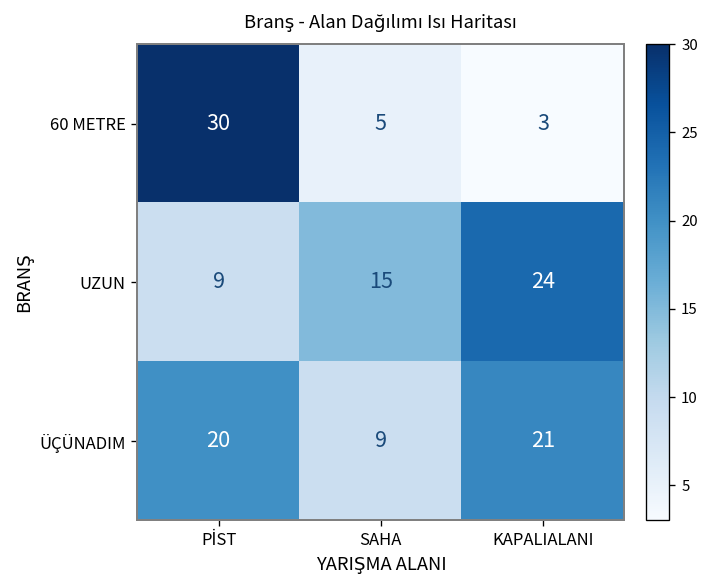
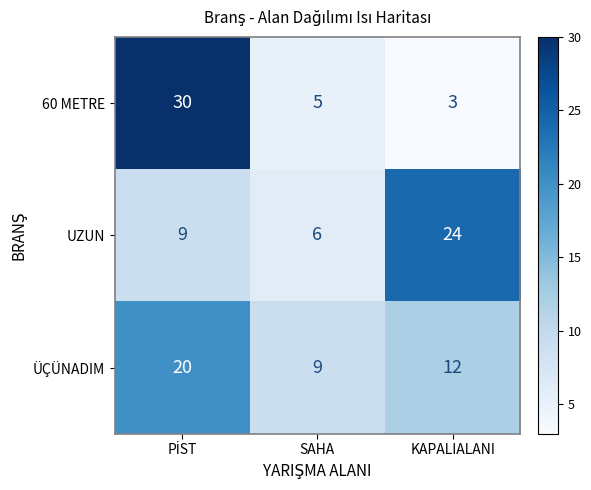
  {
    "60 METRE": {
      "PİST": 30,
      "SAHA": 5,
      "KAPALIALANI": 3
    },
    "UZUN": {
      "PİST": 9,
-     "SAHA": 15,
+     "SAHA": 6,
      "KAPALIALANI": 24
    },
    "ÜÇÜNADIM": {
      "PİST": 20,
      "SAHA": 9,
-     "KAPALIALANI": 21
+     "KAPALIALANI": 12
    }
  }
